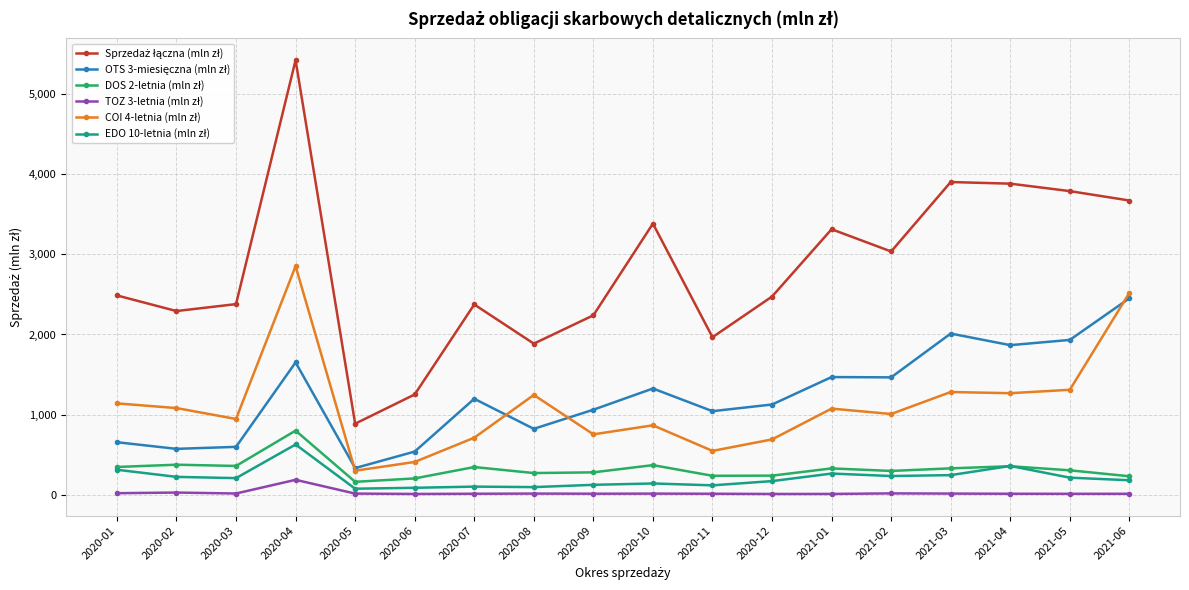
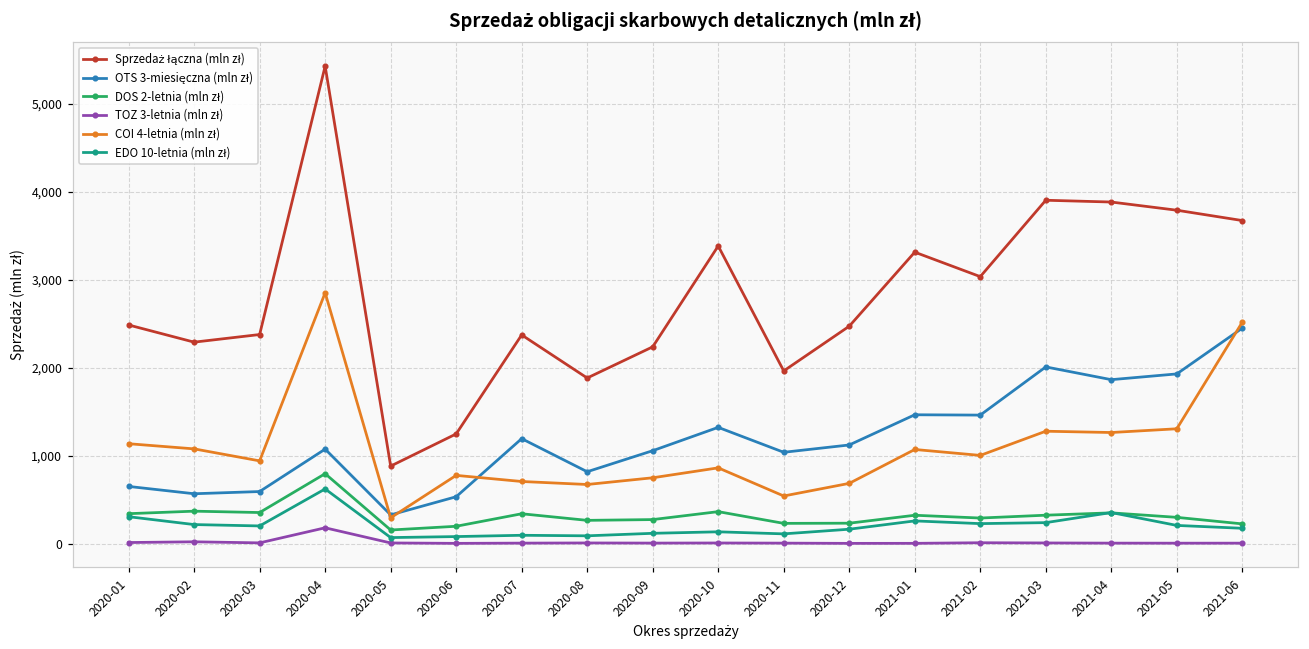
  {
    "Sprzedaż łączna (mln zł)": {
      "2020-01": "2,500",
      "2020-02": "2,300",
      "2020-03": "2,400",
      "2020-04": "5,400",
      "2020-05": "900",
      "2020-06": "1,300",
      "2020-07": "2,400",
      "2020-08": "1,900",
      "2020-09": "2,200",
      "2020-10": "3,400",
      "2020-11": "2,000",
      "2020-12": "2,500",
      "2021-01": "3,300",
      "2021-02": "3,000",
      "2021-03": "3,900",
      "2021-04": "3,900",
      "2021-05": "3,800",
      "2021-06": "3,700"
    },
    "OTS 3-miesięczna (mln zł)": {
      "2020-01": "700",
      "2020-02": "600",
      "2020-03": "600",
-     "2020-04": "1,700",
+     "2020-04": "1,100",
      "2020-05": "300",
      "2020-06": "500",
      "2020-07": "1,200",
      "2020-08": "800",
      "2020-09": "1,100",
      "2020-10": "1,300",
      "2020-11": "1,000",
      "2020-12": "1,100",
      "2021-01": "1,500",
      "2021-02": "1,500",
      "2021-03": "2,000",
      "2021-04": "1,900",
      "2021-05": "1,900",
      "2021-06": "2,500"
    },
    "TOZ 3-letnia (mln zł)": {
      "2020-01": "0",
      "2020-02": "0",
      "2020-03": "0",
      "2020-04": "200",
      "2020-05": "0",
      "2020-06": "0",
      "2020-07": "0",
      "2020-08": "0",
      "2020-09": "0",
      "2020-10": "0",
      "2020-11": "0",
      "2020-12": "0",
      "2021-01": "0",
      "2021-02": "0",
      "2021-03": "0",
      "2021-04": "0",
      "2021-05": "0",
      "2021-06": "0"
    },
    "COI 4-letnia (mln zł)": {
      "2020-01": "1,100",
      "2020-02": "1,100",
      "2020-03": "900",
      "2020-04": "2,900",
      "2020-05": "300",
-     "2020-06": "400",
+     "2020-06": "800",
      "2020-07": "700",
-     "2020-08": "1,200",
+     "2020-08": "700",
      "2020-09": "800",
      "2020-10": "900",
      "2020-11": "500",
      "2020-12": "700",
      "2021-01": "1,100",
      "2021-02": "1,000",
      "2021-03": "1,300",
      "2021-04": "1,300",
      "2021-05": "1,300",
      "2021-06": "2,500"
    }
  }
